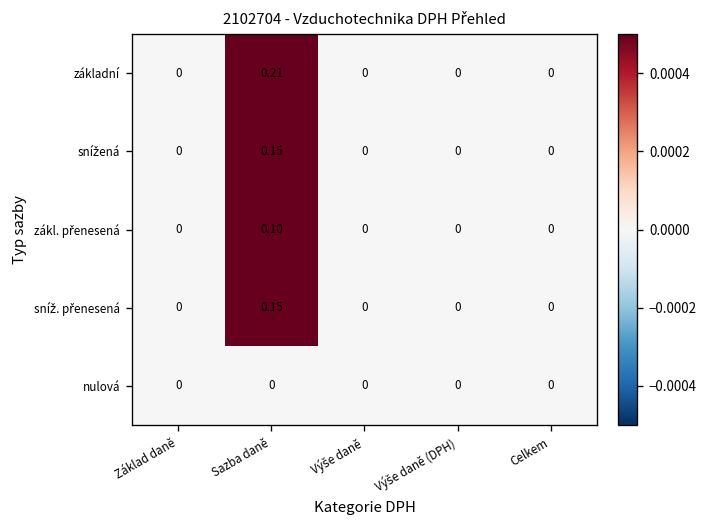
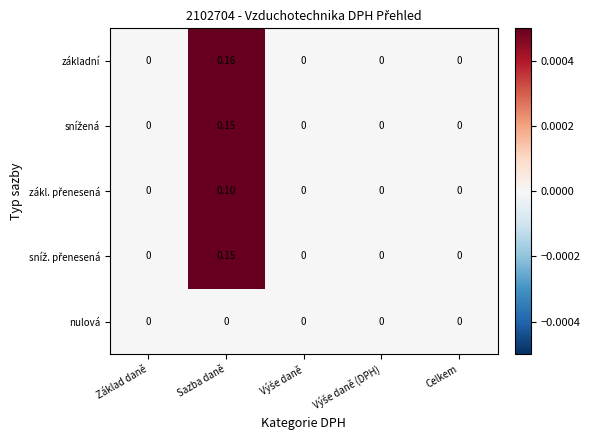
  {
    "základní": {
      "Základ daně": 0,
-     "Sazba daně": 0.21,
+     "Sazba daně": 0.16,
      "Výše daně": 0,
      "Výše daně (DPH)": 0,
      "Celkem": 0
    },
    "snížená": {
      "Základ daně": 0,
      "Sazba daně": 0.15,
      "Výše daně": 0,
      "Výše daně (DPH)": 0,
      "Celkem": 0
    },
    "zákl. přenesená": {
      "Základ daně": 0,
      "Sazba daně": 0.10,
      "Výše daně": 0,
      "Výše daně (DPH)": 0,
      "Celkem": 0
    },
    "sníž. přenesená": {
      "Základ daně": 0,
      "Sazba daně": 0.15,
      "Výše daně": 0,
      "Výše daně (DPH)": 0,
      "Celkem": 0
    },
    "nulová": {
      "Základ daně": 0,
      "Sazba daně": 0,
      "Výše daně": 0,
      "Výše daně (DPH)": 0,
      "Celkem": 0
    }
  }
